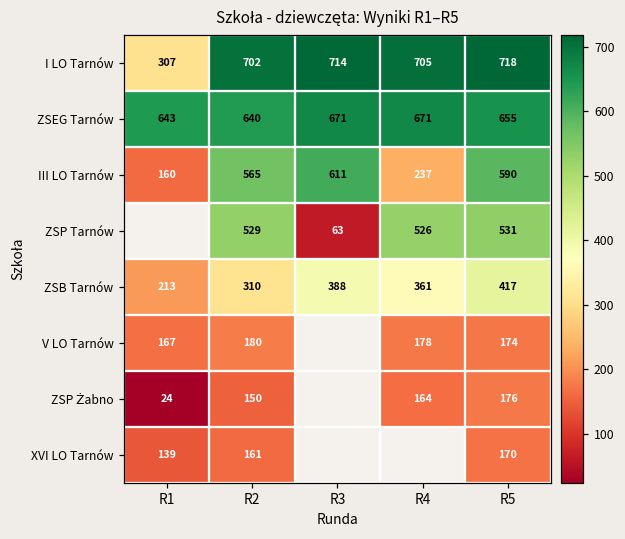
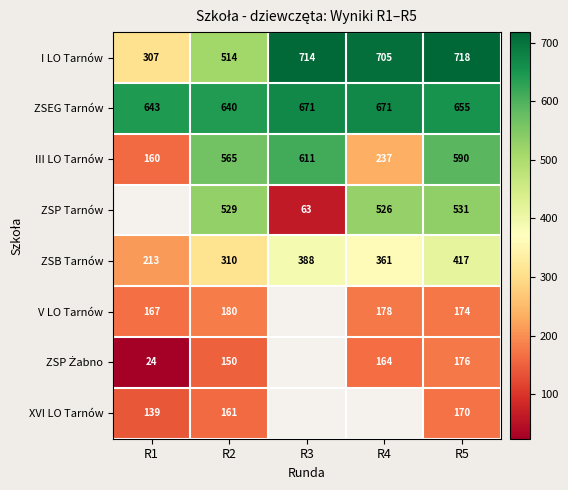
  {
    "I LO Tarnów": {
      "R1": 307,
-     "R2": 702,
+     "R2": 514,
      "R3": 714,
      "R4": 705,
      "R5": 718
    },
    "ZSEG Tarnów": {
      "R1": 643,
      "R2": 640,
      "R3": 671,
      "R4": 671,
      "R5": 655
    },
    "III LO Tarnów": {
      "R1": 160,
      "R2": 565,
      "R3": 611,
      "R4": 237,
      "R5": 590
    },
    "ZSP Tarnów": {
      "R2": 529,
      "R3": 63,
      "R4": 526,
      "R5": 531
    },
    "ZSB Tarnów": {
      "R1": 213,
      "R2": 310,
      "R3": 388,
      "R4": 361,
      "R5": 417
    },
    "V LO Tarnów": {
      "R1": 167,
      "R2": 180,
      "R4": 178,
      "R5": 174
    },
    "ZSP Żabno": {
      "R1": 24,
      "R2": 150,
      "R4": 164,
      "R5": 176
    },
    "XVI LO Tarnów": {
      "R1": 139,
      "R2": 161,
      "R5": 170
    }
  }
